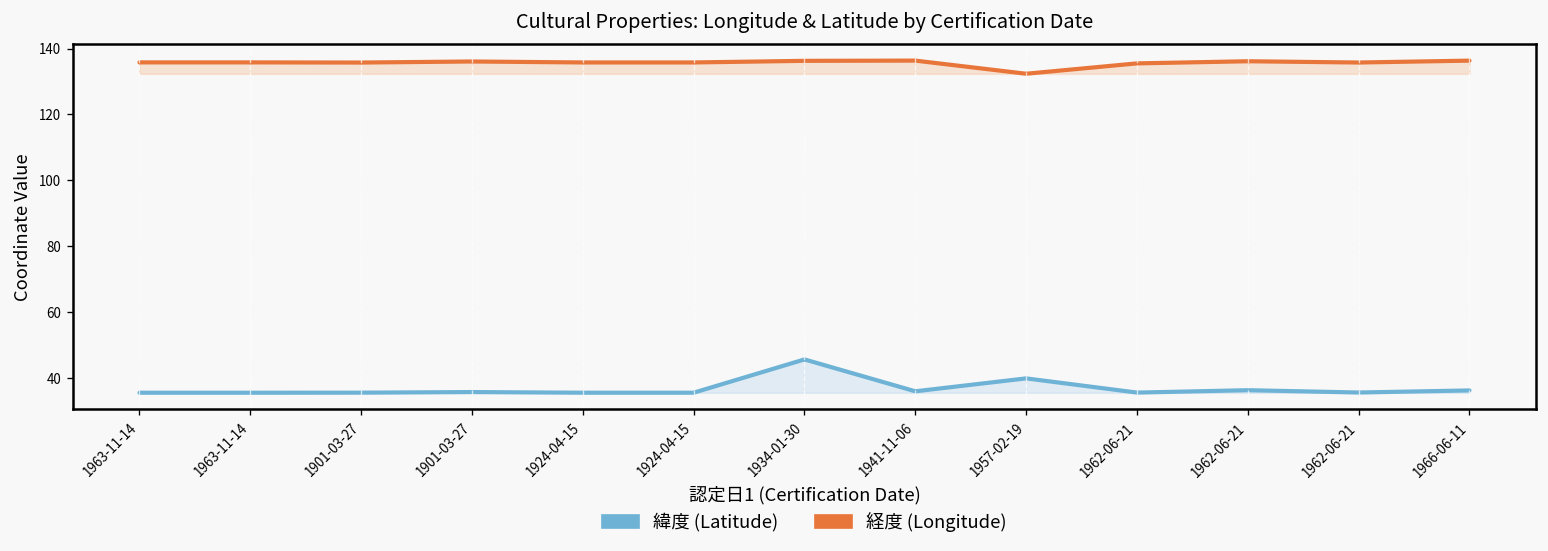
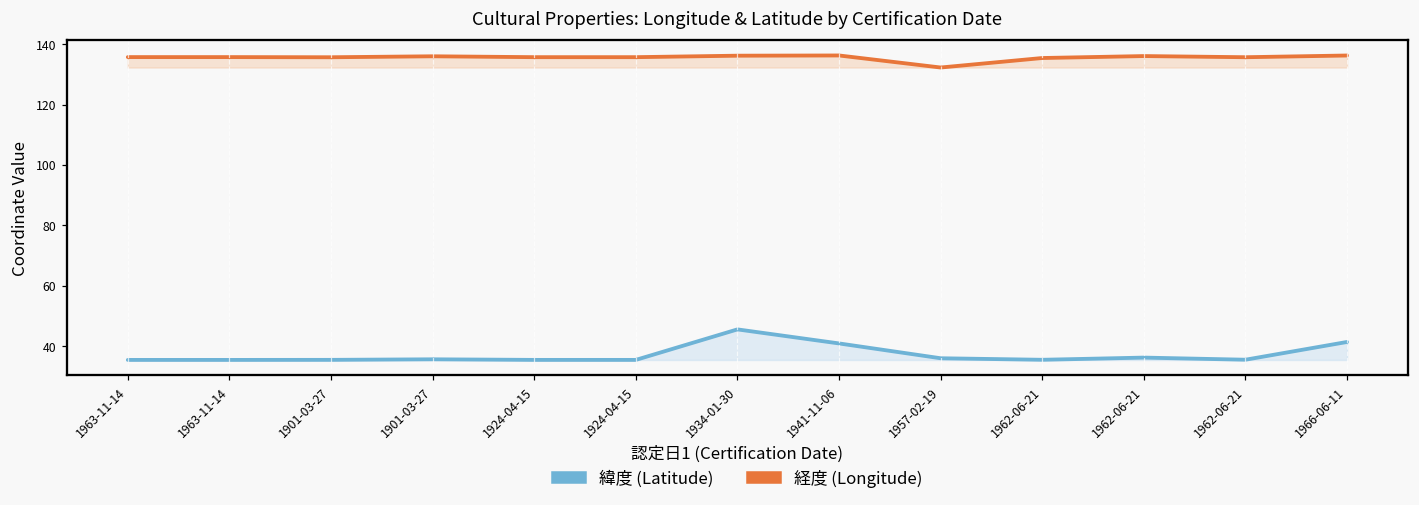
  {
    "緯度 (Latitude)": {
      "1934-01-30": 46,
-     "1941-11-06": 36,
-     "1957-02-19": 40,
-     "1966-06-11": 36
+     "1941-11-06": 41,
+     "1957-02-19": 36,
+     "1966-06-11": 41
    },
    "経度 (Longitude)": {
      "1934-01-30": 136,
      "1941-11-06": 136,
      "1957-02-19": 132,
      "1966-06-11": 136
    }
  }
